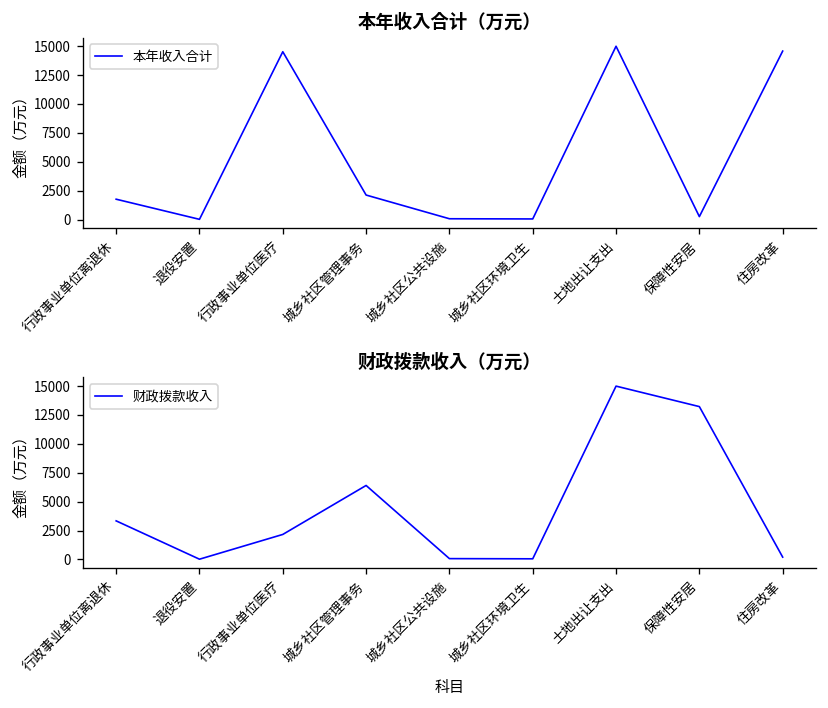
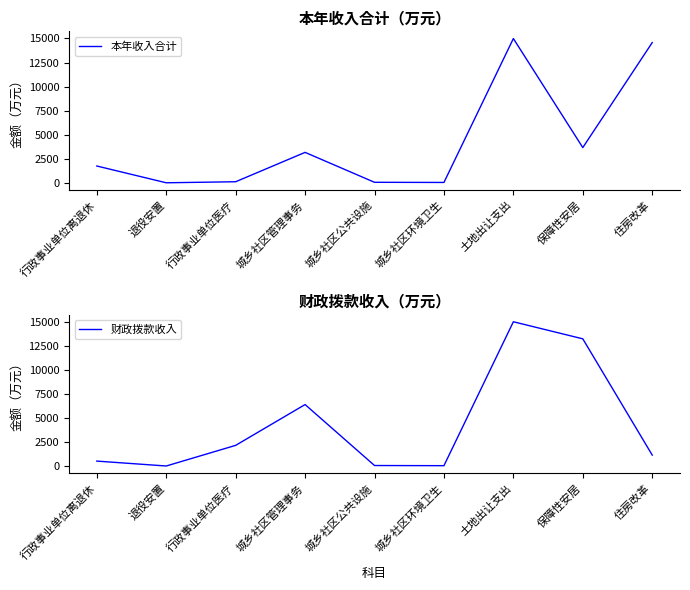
  {
    "本年收入合计（万元）": {
      "行政事业单位离退休": 2000,
      "退役安置": 0,
-     "行政事业单位医疗": 15000,
-     "城乡社区管理事务": 2000,
+     "行政事业单位医疗": 0,
+     "城乡社区管理事务": 3000,
      "城乡社区公共设施": 0,
      "城乡社区环境卫生": 0,
      "土地出让支出": 15000,
-     "保障性安居": 0,
+     "保障性安居": 4000,
      "住房改革": 15000
    },
    "财政拨款收入（万元）": {
-     "行政事业单位离退休": 3000,
+     "行政事业单位离退休": 1000,
      "退役安置": 0,
      "行政事业单位医疗": 2000,
      "城乡社区管理事务": 6000,
      "城乡社区公共设施": 0,
      "城乡社区环境卫生": 0,
      "土地出让支出": 15000,
      "保障性安居": 13000,
-     "住房改革": 0
+     "住房改革": 1000
    }
  }
